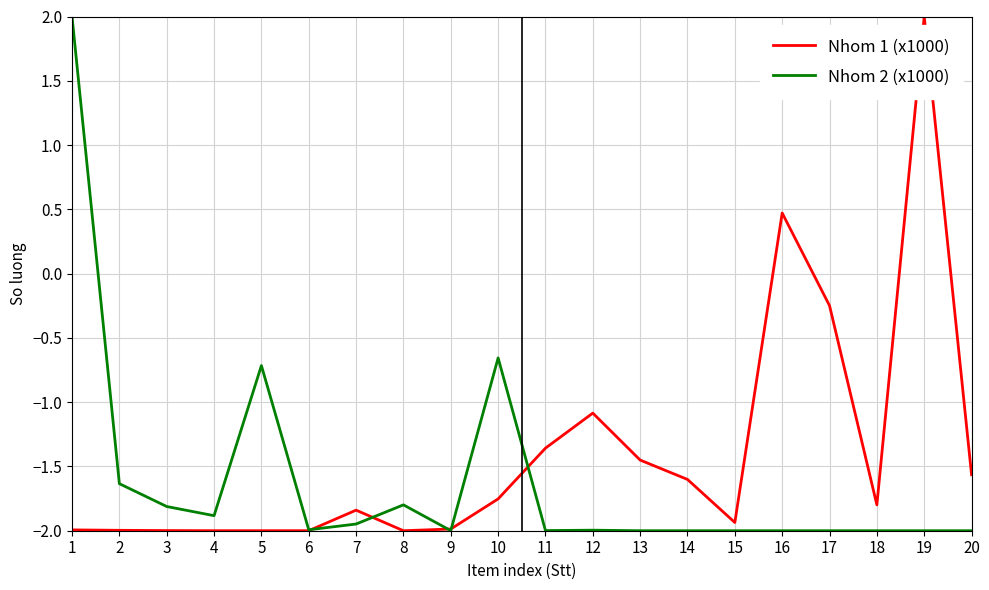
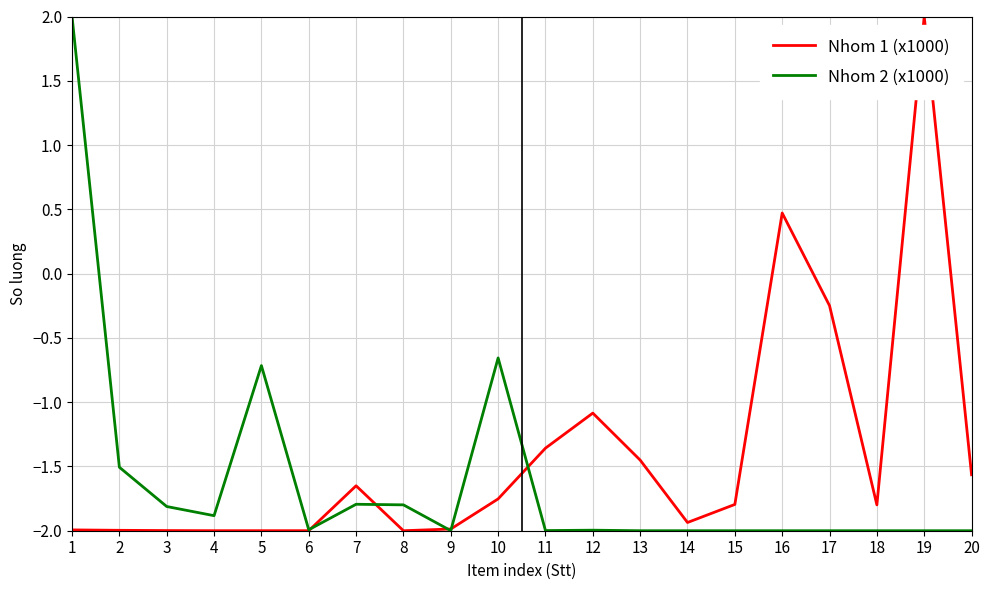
  {
    "Nhom 1 (x1000)": {
      "1": -1.99,
      "2": -2.00,
      "3": -2.00,
      "4": -2.00,
      "5": -2.00,
-     "7": -1.84,
+     "7": -1.65,
      "8": -2.00,
      "10": -1.75,
      "11": -1.36,
      "12": -1.09,
      "13": -1.45,
-     "14": -1.60,
-     "15": -1.94,
+     "14": -1.94,
+     "15": -1.80,
      "16": 0.47,
      "17": -0.25,
      "18": -1.80,
      "19": 2.00,
      "20": -1.56
    },
    "Nhom 2 (x1000)": {
      "1": 2.00,
-     "2": -1.63,
+     "2": -1.51,
      "3": -1.81,
      "4": -1.88,
      "5": -0.72,
-     "7": -1.95,
+     "7": -1.79,
      "8": -1.80,
      "10": -0.66,
      "11": -2.00,
      "12": -2.00,
      "13": -2.00,
      "14": -2.00,
      "15": -2.00,
      "16": -2.00,
      "17": -2.00,
      "18": -2.00,
      "19": -2.00,
      "20": -2.00
    }
  }
